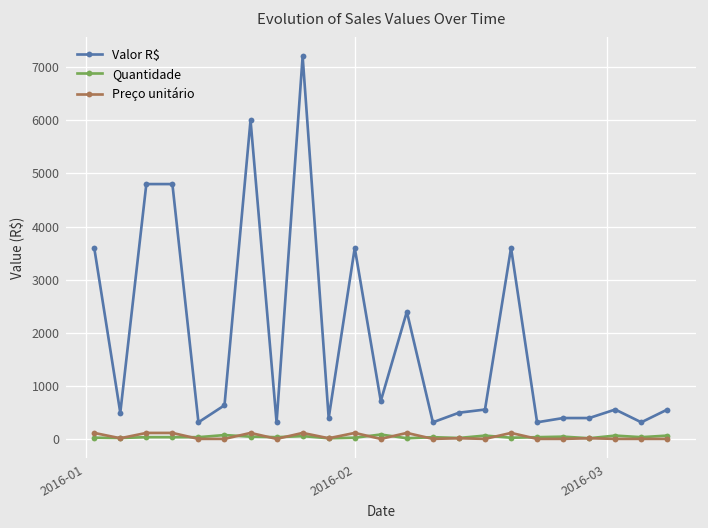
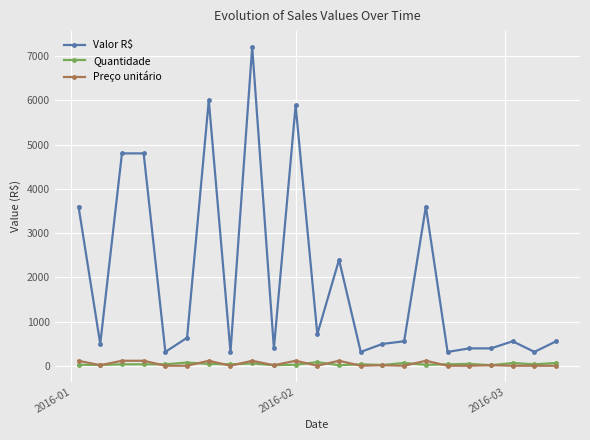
  {
    "Valor R$": {
-     "2016-02": 3600
+     "2016-02": 5900
    },
    "Quantidade": {
      "2016-02": 0
    },
    "Preço unitário": {
      "2016-02": 100
    }
  }
